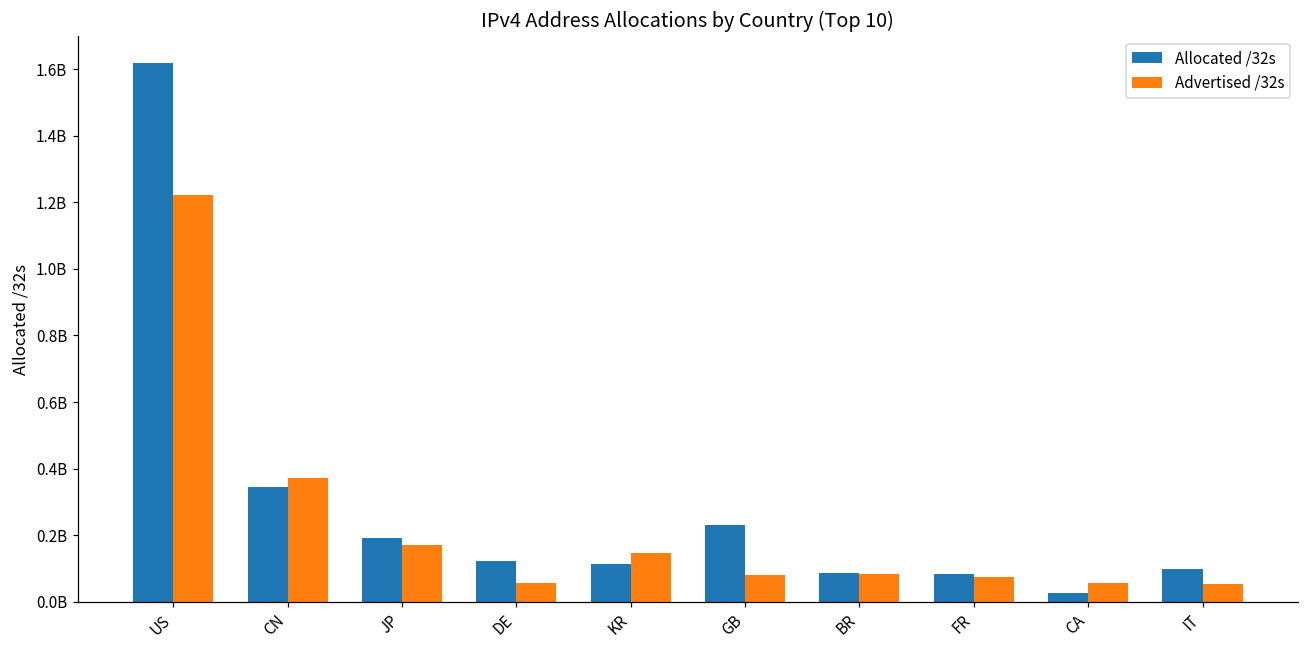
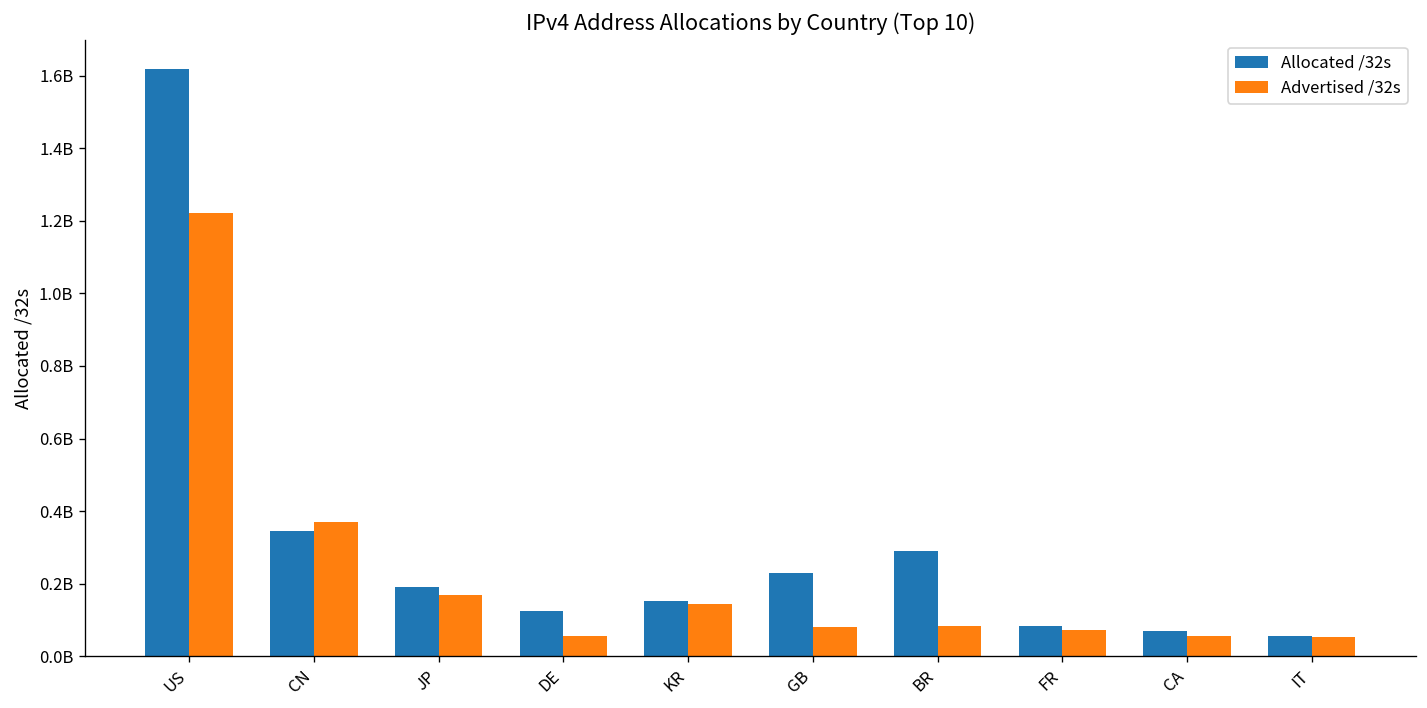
  {
    "Allocated /32s": {
      "US": 1620000000,
      "CN": 340000000,
      "JP": 190000000,
      "DE": 120000000,
-     "KR": 110000000,
+     "KR": 150000000,
      "GB": 230000000,
-     "BR": 90000000,
+     "BR": 290000000,
      "FR": 80000000,
-     "CA": 30000000,
-     "IT": 100000000
+     "CA": 70000000,
+     "IT": 60000000
    },
    "Advertised /32s": {
      "US": 1220000000,
      "CN": 370000000,
      "JP": 170000000,
      "DE": 60000000,
      "KR": 150000000,
      "GB": 80000000,
      "BR": 80000000,
      "FR": 70000000,
      "CA": 60000000,
      "IT": 50000000
    }
  }
